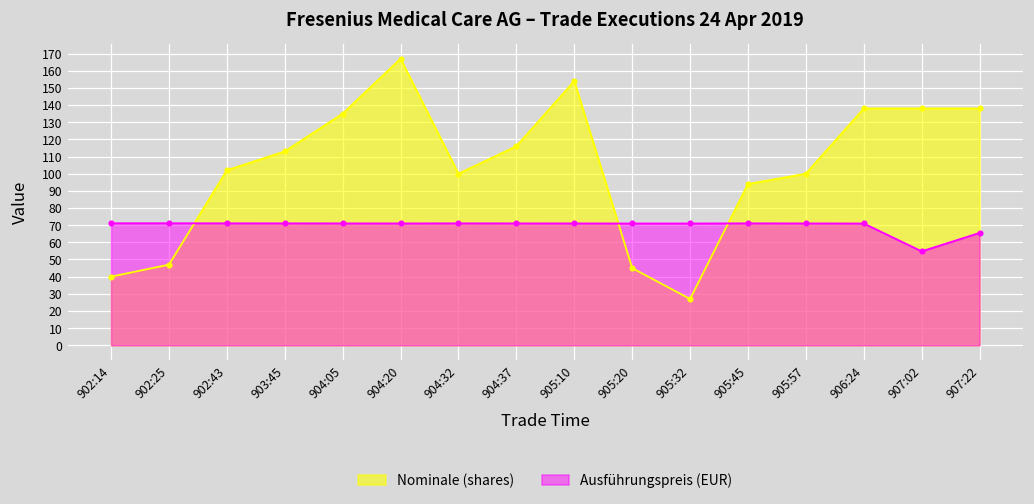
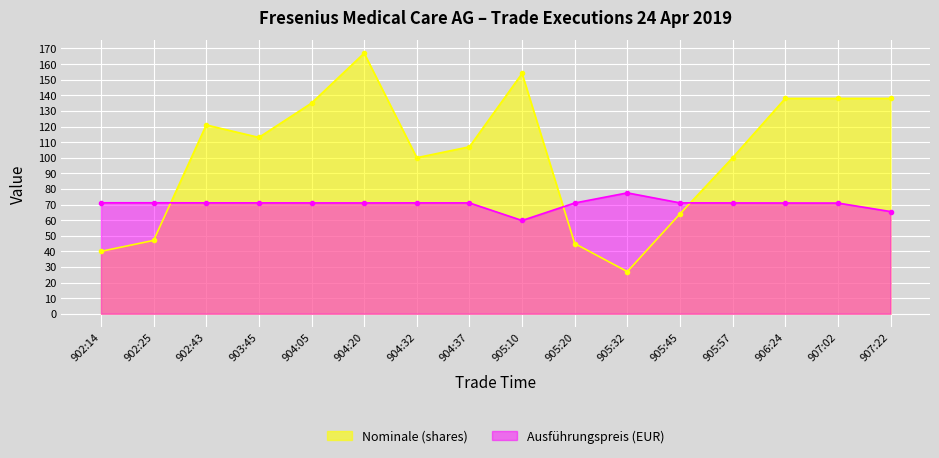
  {
    "Nominale (shares)": {
      "902:14": 40,
      "902:25": 47,
-     "902:43": 102,
+     "902:43": 121,
      "903:45": 113,
      "904:05": 135,
      "904:20": 167,
      "904:32": 100,
-     "904:37": 116,
+     "904:37": 107,
      "905:10": 154,
      "905:20": 45,
      "905:32": 27,
-     "905:45": 94,
+     "905:45": 64,
      "905:57": 100,
      "906:24": 138,
      "907:02": 138,
      "907:22": 138
    },
    "Ausführungspreis (EUR)": {
      "902:14": 71,
      "902:25": 71,
      "902:43": 71,
      "903:45": 71,
      "904:05": 71,
      "904:20": 71,
      "904:32": 71,
      "904:37": 71,
-     "905:10": 71,
+     "905:10": 60,
      "905:20": 71,
-     "905:32": 71,
+     "905:32": 77,
      "905:45": 71,
      "905:57": 71,
      "906:24": 71,
-     "907:02": 55,
+     "907:02": 71,
      "907:22": 66
    }
  }
